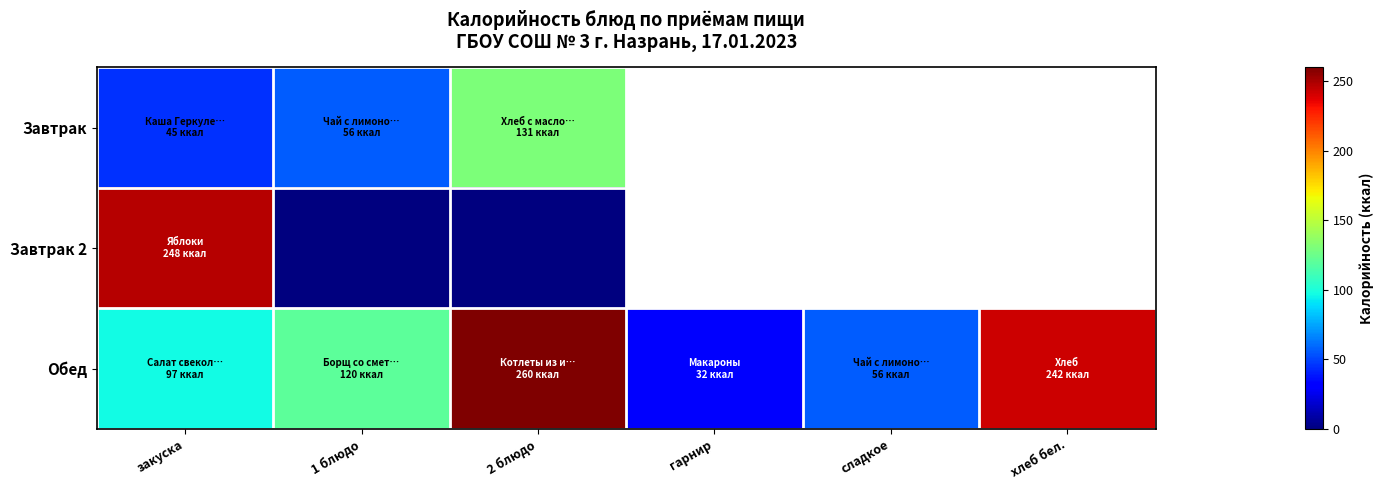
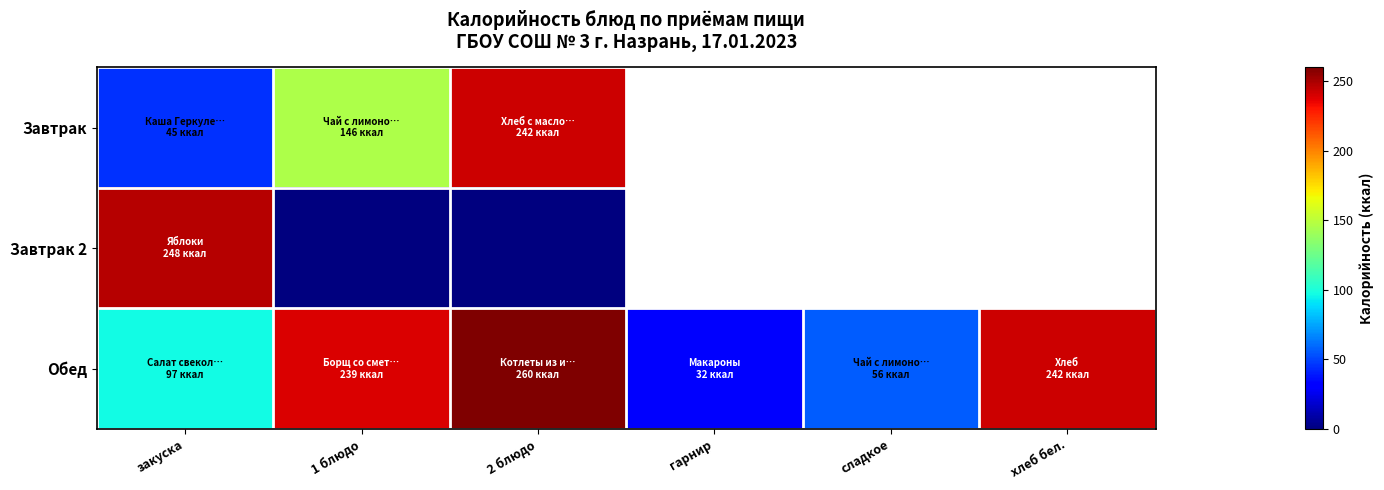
  {
    "Завтрак": {
      "закуска": 45,
-     "1 блюдо": 56,
-     "2 блюдо": 131
+     "1 блюдо": 146,
+     "2 блюдо": 242
    },
    "Завтрак 2": {
      "закуска": 248
    },
    "Обед": {
      "закуска": 97,
-     "1 блюдо": 120,
+     "1 блюдо": 239,
      "2 блюдо": 260,
      "гарнир": 32,
      "сладкое": 56,
      "хлеб бел.": 242
    }
  }
